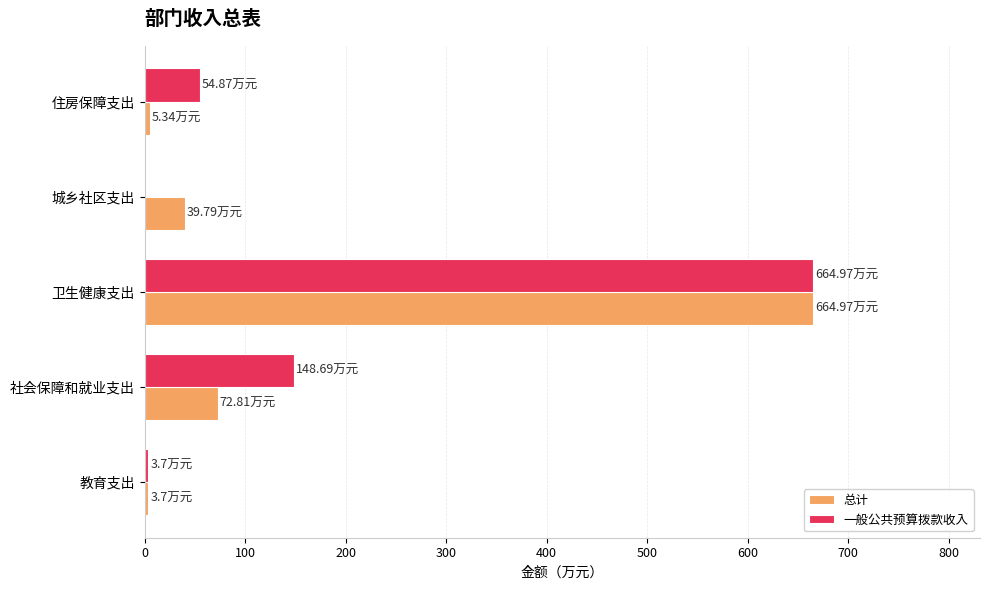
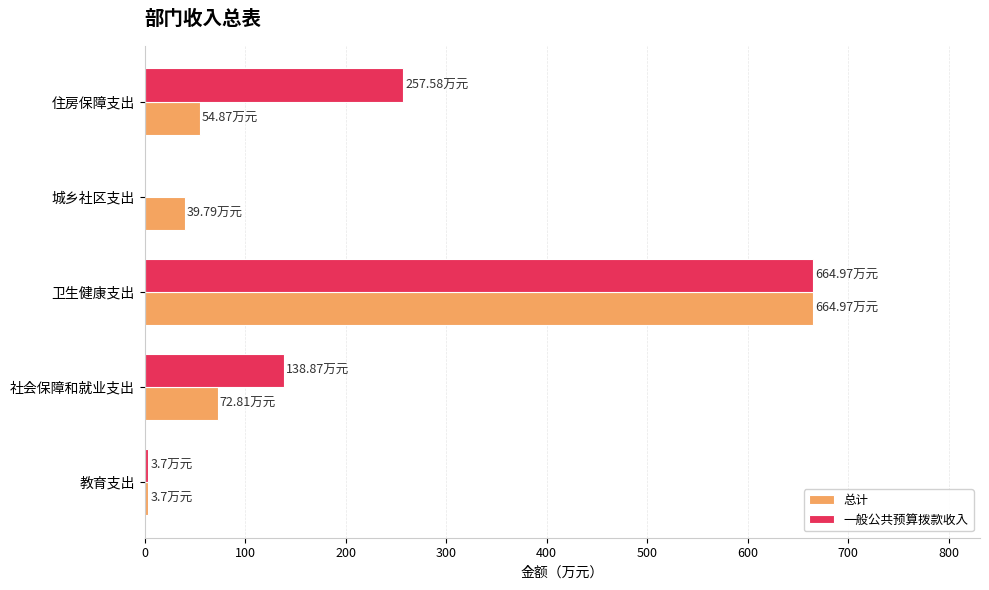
  {
    "总计": {
-     "住房保障支出": 5.34,
+     "住房保障支出": 54.87,
      "城乡社区支出": 39.79,
      "卫生健康支出": 664.97,
      "社会保障和就业支出": 72.81,
      "教育支出": 3.7
    },
    "一般公共预算拨款收入": {
-     "住房保障支出": 54.87,
+     "住房保障支出": 257.58,
      "卫生健康支出": 664.97,
-     "社会保障和就业支出": 148.69,
+     "社会保障和就业支出": 138.87,
      "教育支出": 3.7
    }
  }
